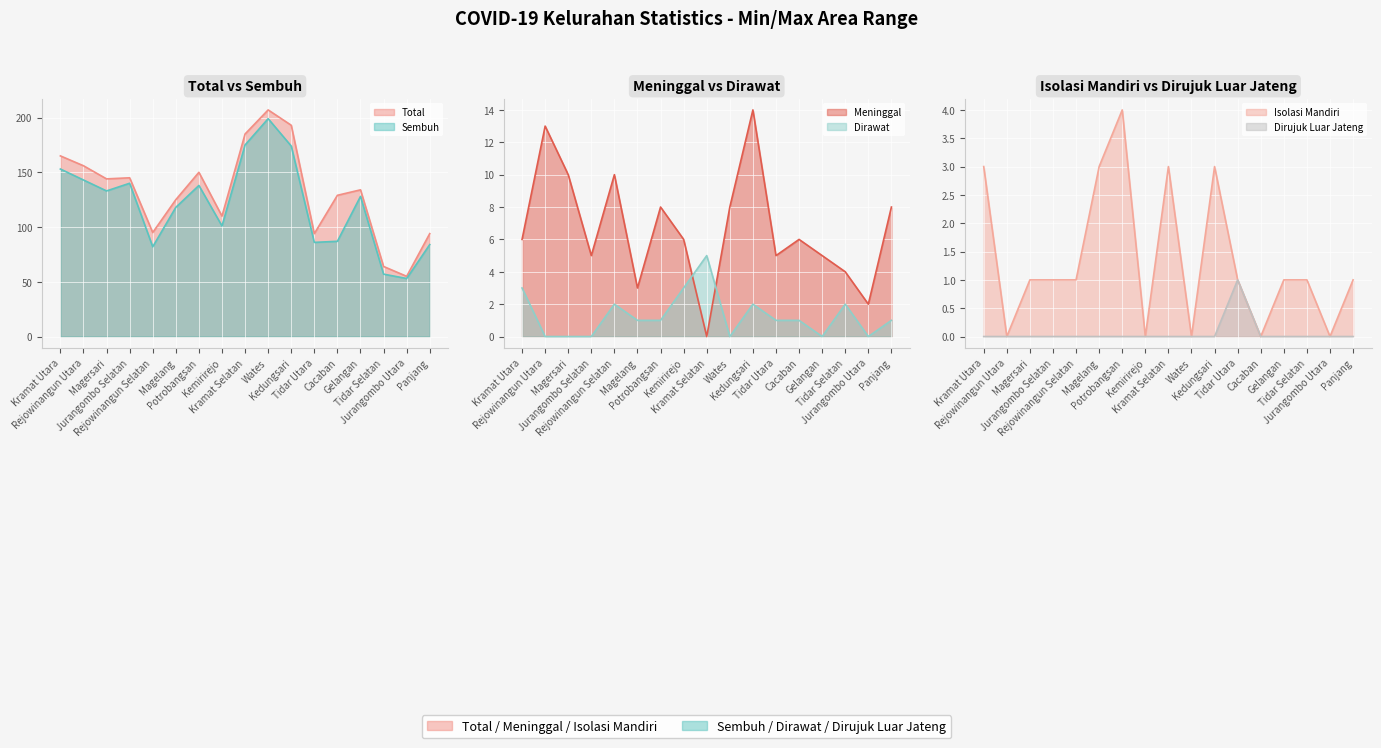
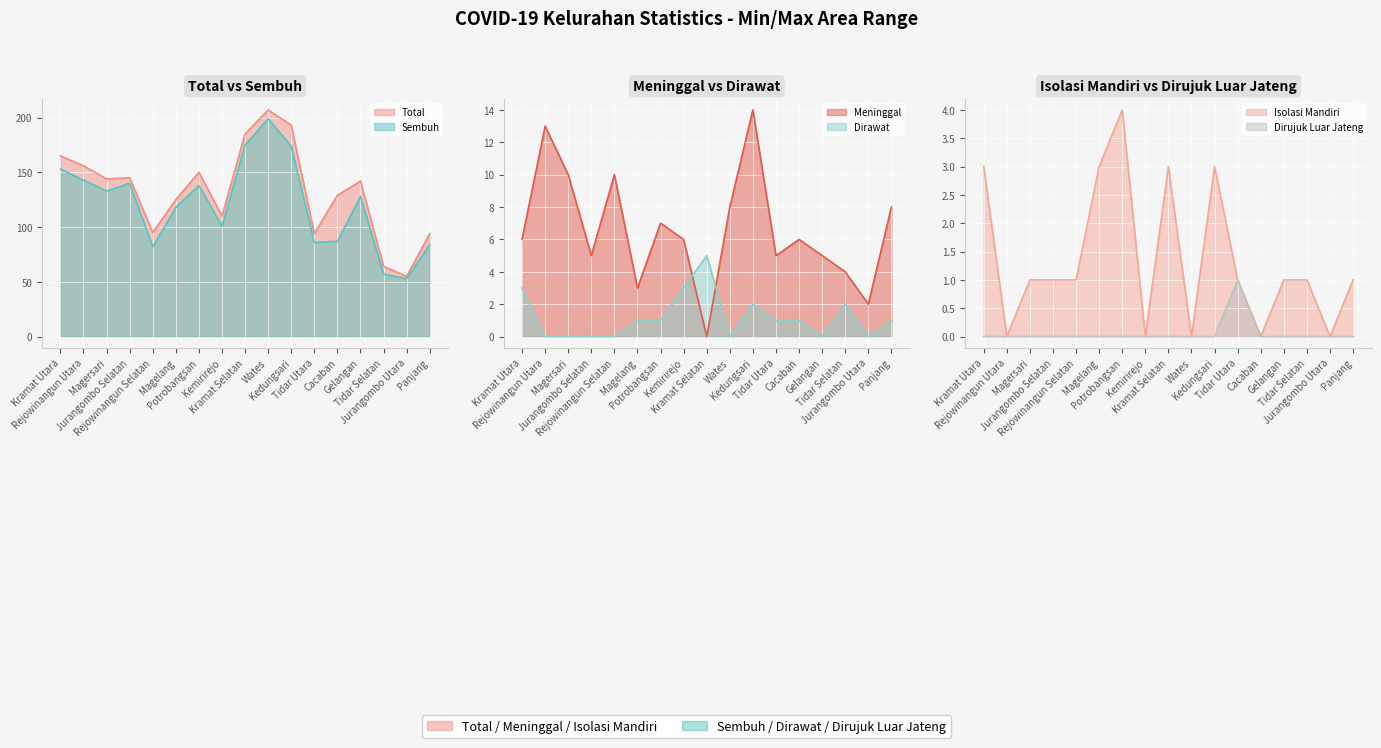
  {
    "Total vs Sembuh": {
      "Total": {
        "Kramat Utara": 165,
        "Rejowinangun Utara": 156,
        "Magersari": 144,
        "Jurangombo Selatan": 145,
        "Rejowinangun Selatan": 95,
        "Magelang": 125,
        "Potrobangsan": 150,
        "Kemirirejo": 110,
        "Kramat Selatan": 185,
        "Wates": 207,
        "Kedungsari": 193,
        "Tidar Utara": 94,
        "Cacaban": 129,
-       "Gelangan": 134,
+       "Gelangan": 142,
        "Tidar Selatan": 64,
        "Panjang": 94
      },
      "Sembuh": {
        "Kramat Utara": 153,
        "Rejowinangun Utara": 143,
        "Magersari": 133,
        "Jurangombo Selatan": 140,
        "Rejowinangun Selatan": 82,
        "Magelang": 118,
        "Potrobangsan": 138,
        "Kemirirejo": 101,
        "Kramat Selatan": 175,
        "Wates": 199,
        "Kedungsari": 174,
        "Tidar Utara": 86,
        "Cacaban": 87,
        "Gelangan": 128,
        "Tidar Selatan": 57,
        "Panjang": 84
      }
    },
    "Meninggal vs Dirawat": {
      "Meninggal": {
        "Kramat Utara": 6,
        "Rejowinangun Utara": 13,
        "Magersari": 10,
        "Jurangombo Selatan": 5,
        "Rejowinangun Selatan": 10,
        "Magelang": 3,
-       "Potrobangsan": 8,
+       "Potrobangsan": 7,
        "Kemirirejo": 6,
        "Kramat Selatan": 0,
        "Wates": 8,
        "Kedungsari": 14,
        "Tidar Utara": 5,
        "Cacaban": 6,
        "Gelangan": 5,
        "Tidar Selatan": 4,
        "Jurangombo Utara": 2,
        "Panjang": 8
      },
      "Dirawat": {
        "Kramat Utara": 3,
        "Rejowinangun Utara": 0,
        "Magersari": 0,
        "Jurangombo Selatan": 0,
-       "Rejowinangun Selatan": 2,
+       "Rejowinangun Selatan": 0,
        "Magelang": 1,
        "Potrobangsan": 1,
        "Kemirirejo": 3,
        "Kramat Selatan": 5,
        "Wates": 0,
        "Kedungsari": 2,
        "Tidar Utara": 1,
        "Cacaban": 1,
        "Gelangan": 0,
        "Tidar Selatan": 2,
        "Jurangombo Utara": 0,
        "Panjang": 1
      }
    }
  }
